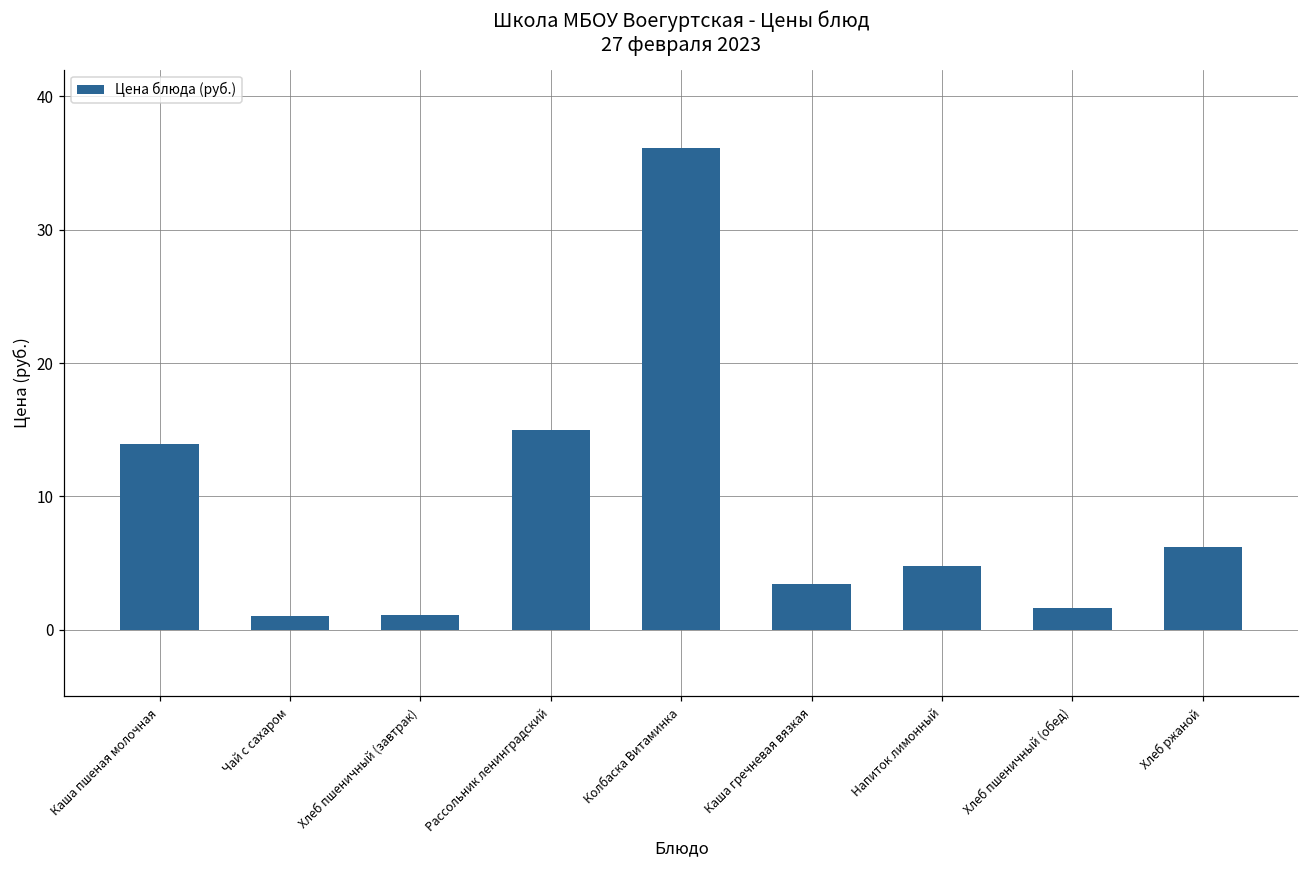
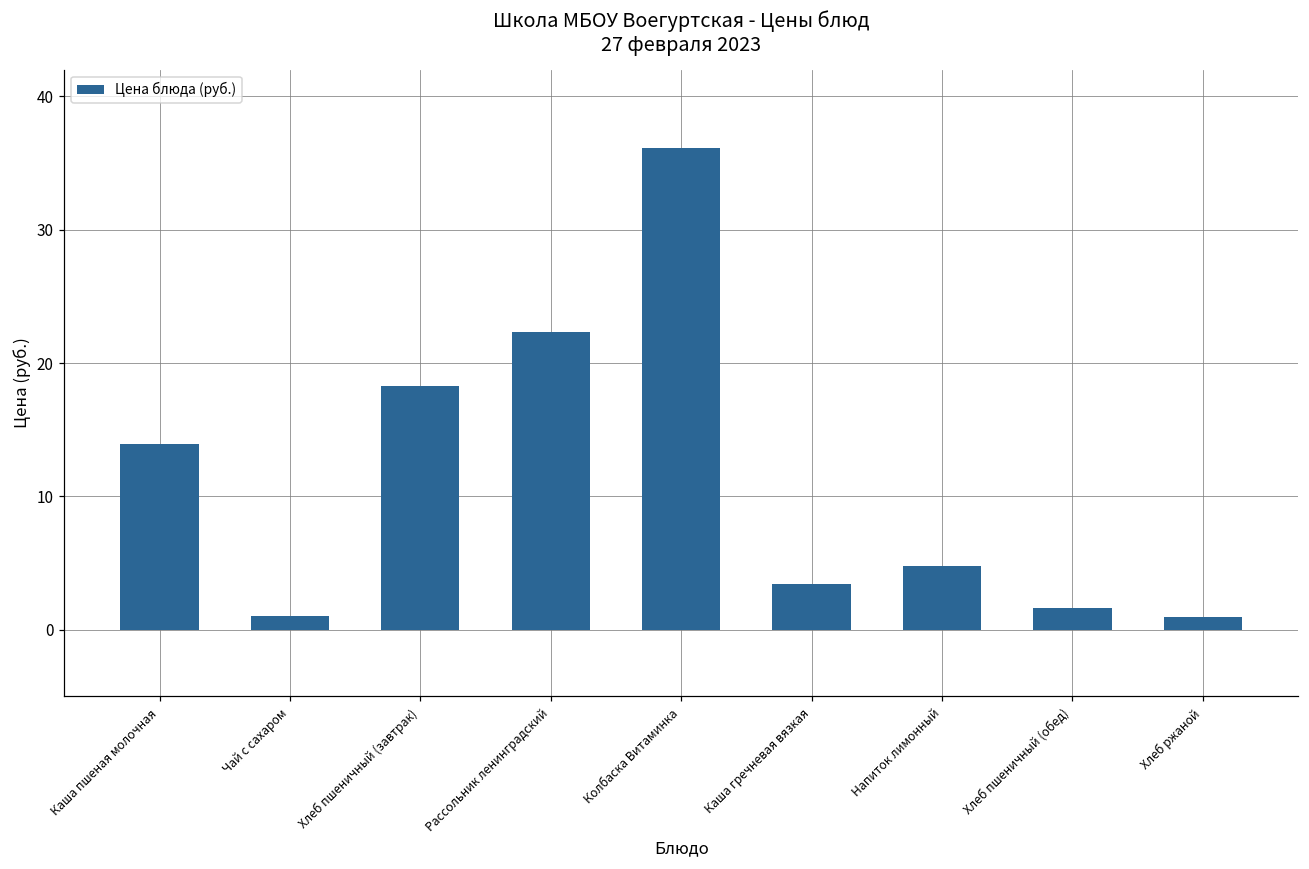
  {
    "Каша пшеная молочная": 13.9,
    "Чай с сахаром": 1.0,
-   "Хлеб пшеничный (завтрак)": 1.1,
-   "Рассольник ленинградский": 15.0,
+   "Хлеб пшеничный (завтрак)": 18.3,
+   "Рассольник ленинградский": 22.3,
    "Колбаска Витаминка": 36.1,
    "Каша гречневая вязкая": 3.4,
    "Напиток лимонный": 4.8,
    "Хлеб пшеничный (обед)": 1.6,
-   "Хлеб ржаной": 6.2
+   "Хлеб ржаной": 1.0
  }
